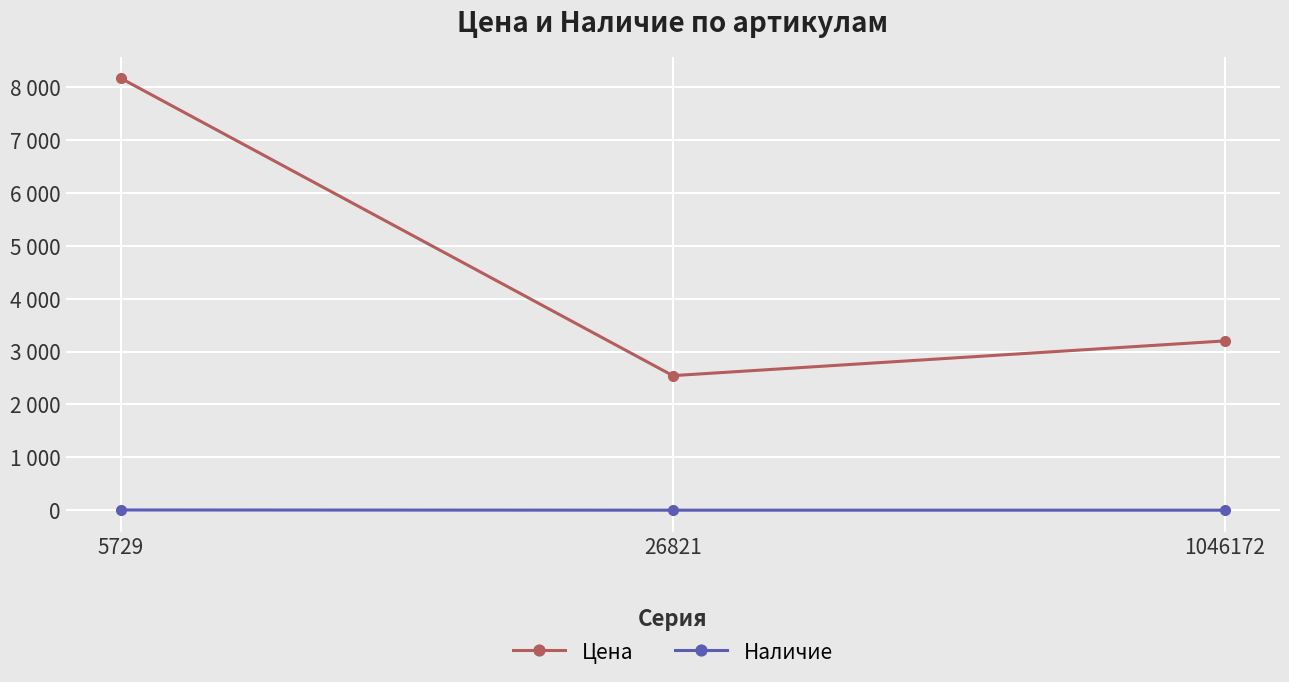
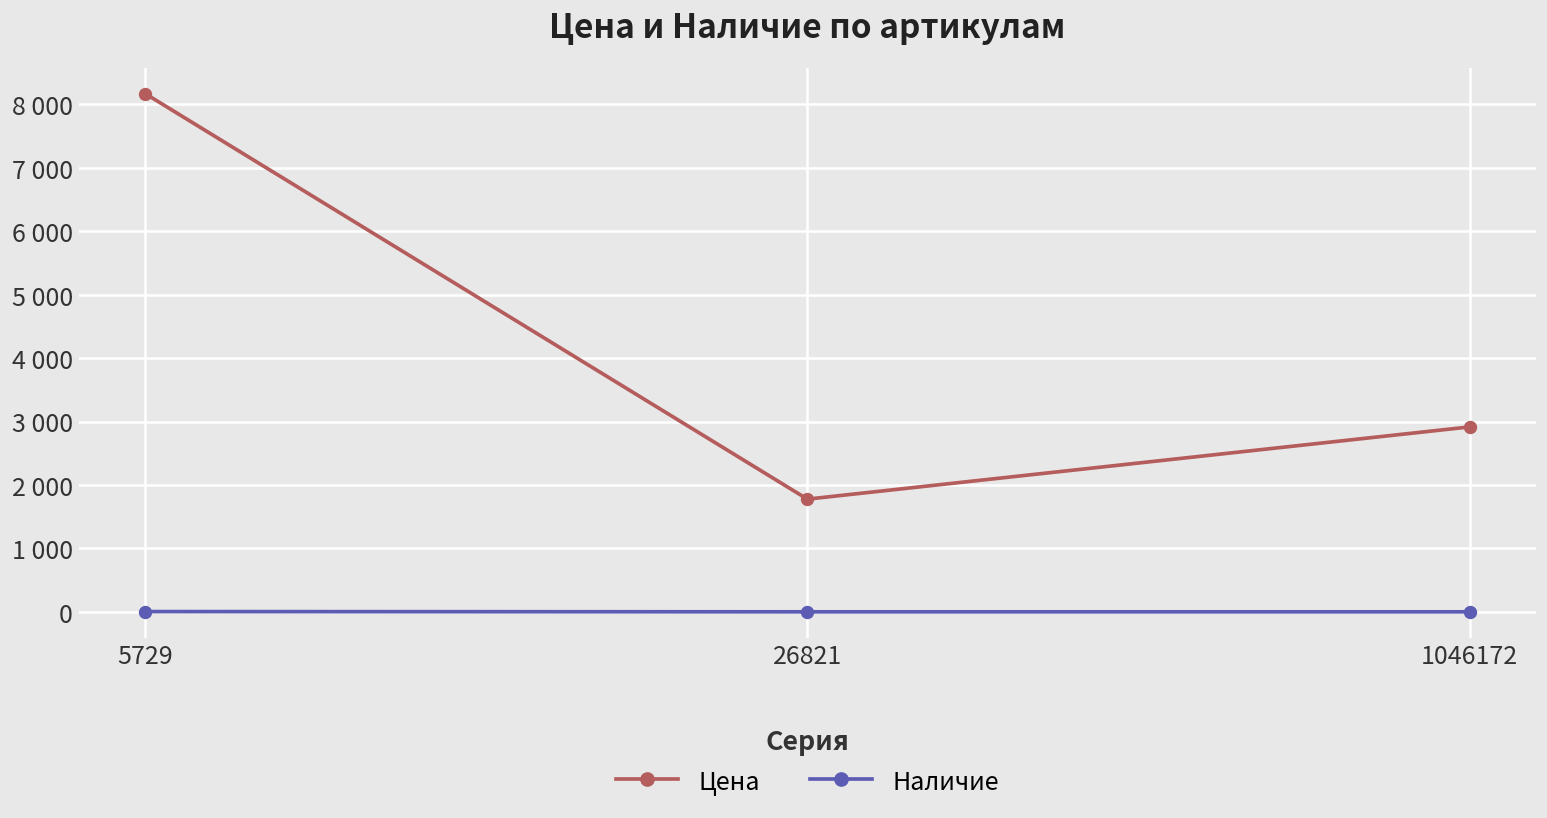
  {
    "Цена": {
      "5729": 8200,
-     "26821": 2500,
-     "1046172": 3200
+     "26821": 1800,
+     "1046172": 2900
    },
    "Наличие": {
      "5729": 0,
      "26821": 0,
      "1046172": 0
    }
  }
